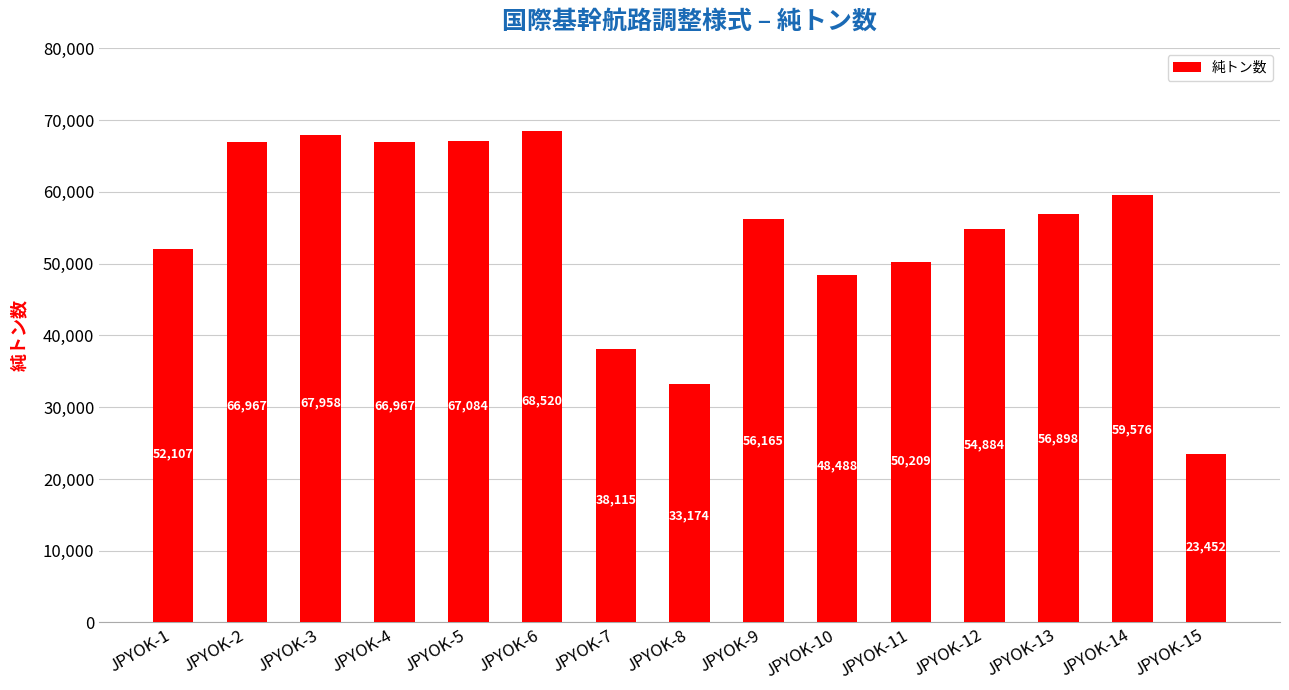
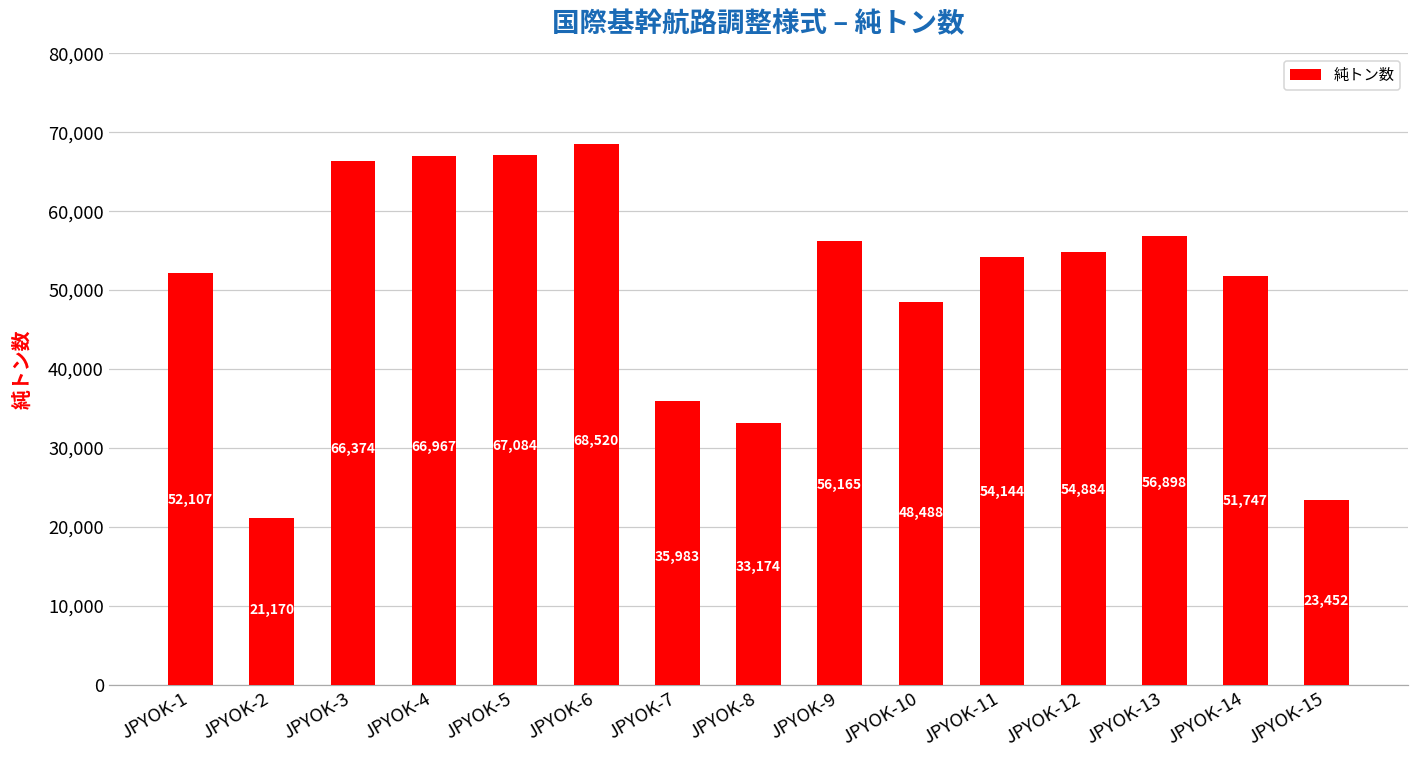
  {
    "JPYOK-1": "52,107",
-   "JPYOK-2": "66,967",
-   "JPYOK-3": "67,958",
+   "JPYOK-2": "21,170",
+   "JPYOK-3": "66,374",
    "JPYOK-4": "66,967",
    "JPYOK-5": "67,084",
    "JPYOK-6": "68,520",
-   "JPYOK-7": "38,115",
+   "JPYOK-7": "35,983",
    "JPYOK-8": "33,174",
    "JPYOK-9": "56,165",
    "JPYOK-10": "48,488",
-   "JPYOK-11": "50,209",
+   "JPYOK-11": "54,144",
    "JPYOK-12": "54,884",
    "JPYOK-13": "56,898",
-   "JPYOK-14": "59,576",
+   "JPYOK-14": "51,747",
    "JPYOK-15": "23,452"
  }
